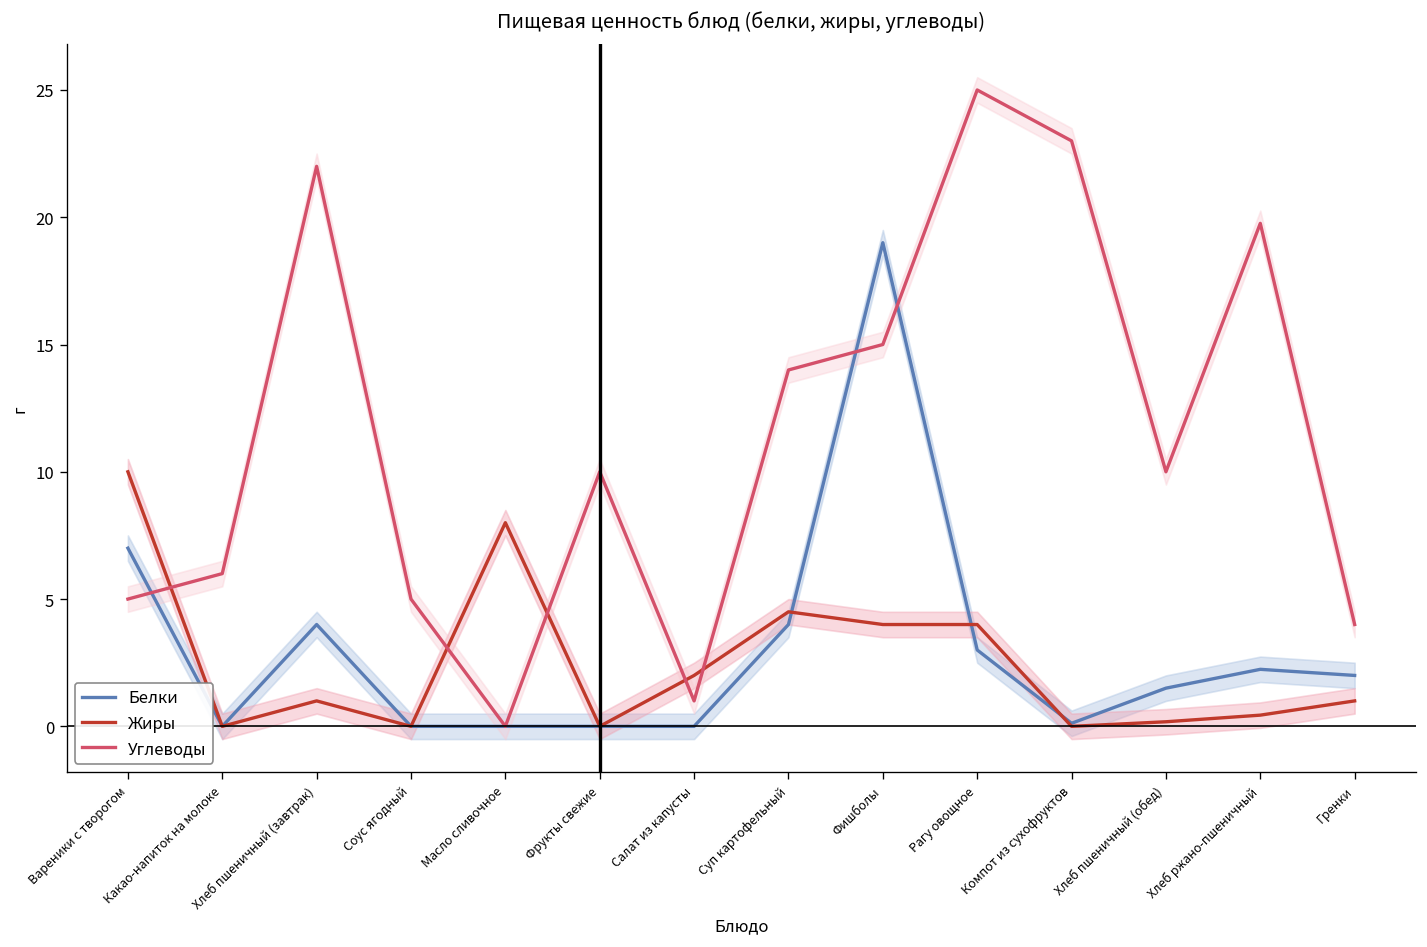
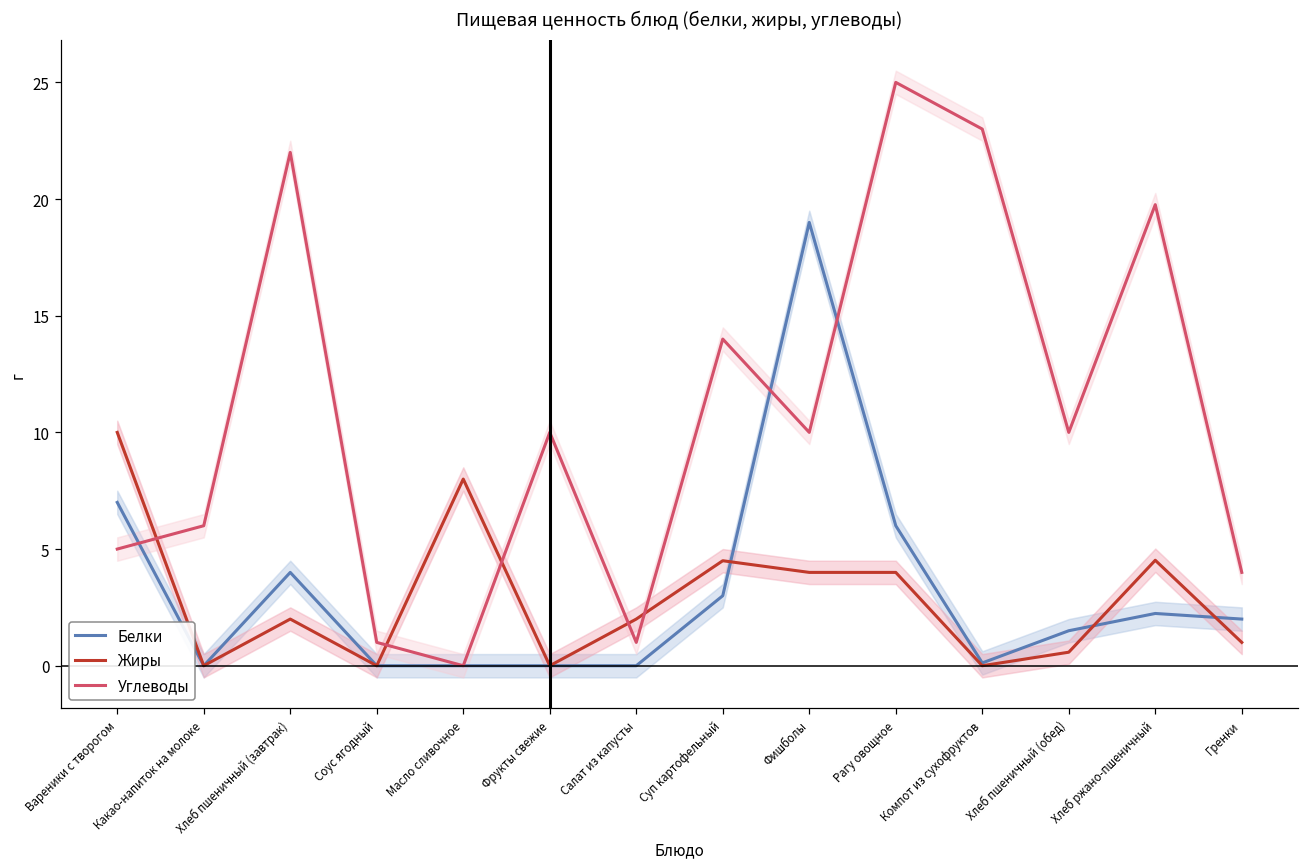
  {
    "Белки": {
      "Вареники с творогом": 7,
      "Хлеб пшеничный (завтрак)": 4,
      "Салат из капусты": 0,
-     "Суп картофельный": 4,
+     "Суп картофельный": 3,
      "Фишболы": 19,
-     "Рагу овощное": 3,
+     "Рагу овощное": 6,
      "Хлеб пшеничный (обед)": 1.5,
      "Хлеб ржано-пшеничный": 2.2,
      "Гренки": 2
    },
    "Жиры": {
      "Вареники с творогом": 10.0,
-     "Хлеб пшеничный (завтрак)": 1,
+     "Хлеб пшеничный (завтрак)": 2,
      "Масло сливочное": 8.0,
      "Салат из капусты": 2.0,
      "Фишболы": 4.0,
      "Рагу овощное": 4.0,
-     "Хлеб пшеничный (обед)": 0.2,
-     "Хлеб ржано-пшеничный": 0.4,
+     "Хлеб пшеничный (обед)": 0.6,
+     "Хлеб ржано-пшеничный": 4.5,
      "Гренки": 1.0
    },
    "Углеводы": {
      "Вареники с творогом": 5,
      "Какао-напиток на молоке": 6,
      "Хлеб пшеничный (завтрак)": 22,
-     "Соус ягодный": 5,
+     "Соус ягодный": 1,
      "Фрукты свежие": 10,
      "Салат из капусты": 1,
      "Суп картофельный": 14,
-     "Фишболы": 15,
+     "Фишболы": 10,
      "Рагу овощное": 25,
      "Компот из сухофруктов": 23,
      "Хлеб пшеничный (обед)": 10,
      "Хлеб ржано-пшеничный": 19.8,
      "Гренки": 4
    }
  }
